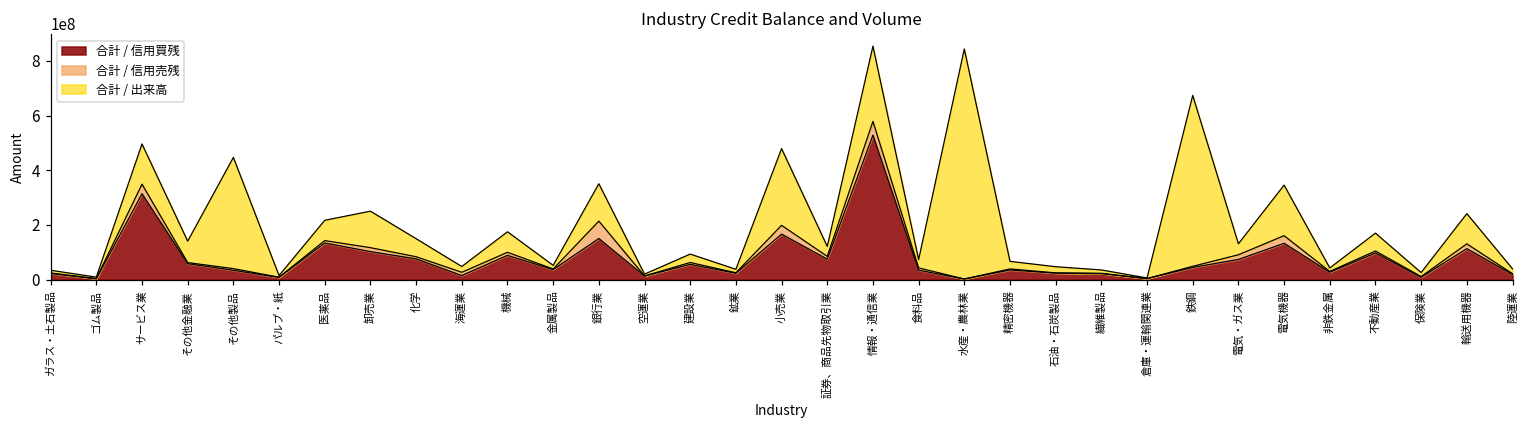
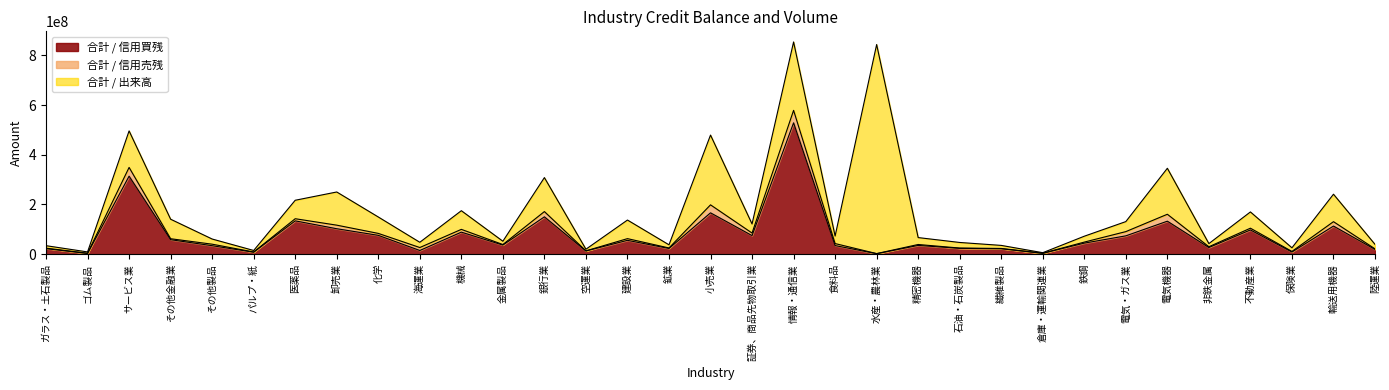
  {
    "合計 / 信用買残": {
      "サービス業": 310000000,
      "卸売業": 100000000,
      "海運業": 20000000,
      "機械": 90000000,
      "銀行業": 150000000,
      "小売業": 170000000,
      "証券、商品先物取引業": 70000000,
      "情報・通信業": 530000000,
      "電気・ガス業": 70000000,
      "電気機器": 130000000,
      "輸送用機器": 110000000
    },
    "合計 / 信用売残": {
      "サービス業": 40000000,
      "卸売業": 10000000,
      "海運業": 10000000,
      "機械": 10000000,
-     "銀行業": 60000000,
+     "銀行業": 20000000,
      "小売業": 30000000,
      "証券、商品先物取引業": 10000000,
      "情報・通信業": 50000000,
      "電気・ガス業": 20000000,
      "電気機器": 30000000,
      "輸送用機器": 20000000
    },
    "合計 / 出来高": {
      "サービス業": 150000000,
      "その他金融業": 80000000,
-     "その他製品": 410000000,
+     "その他製品": 20000000,
      "医薬品": 70000000,
      "卸売業": 130000000,
      "化学": 70000000,
      "海運業": 20000000,
      "機械": 80000000,
      "金属製品": 10000000,
      "銀行業": 140000000,
-     "建設業": 30000000,
+     "建設業": 70000000,
      "鉱業": 10000000,
      "小売業": 280000000,
      "証券、商品先物取引業": 40000000,
      "情報・通信業": 280000000,
      "食料品": 30000000,
      "水産・農林業": 840000000,
      "精密機器": 30000000,
      "石油・石炭製品": 20000000,
      "繊維製品": 10000000,
-     "鉄鋼": 620000000,
+     "鉄鋼": 20000000,
      "電気・ガス業": 40000000,
      "電気機器": 180000000,
      "非鉄金属": 10000000,
      "不動産業": 70000000,
      "保険業": 10000000,
      "輸送用機器": 110000000,
      "陸運業": 20000000
    }
  }
